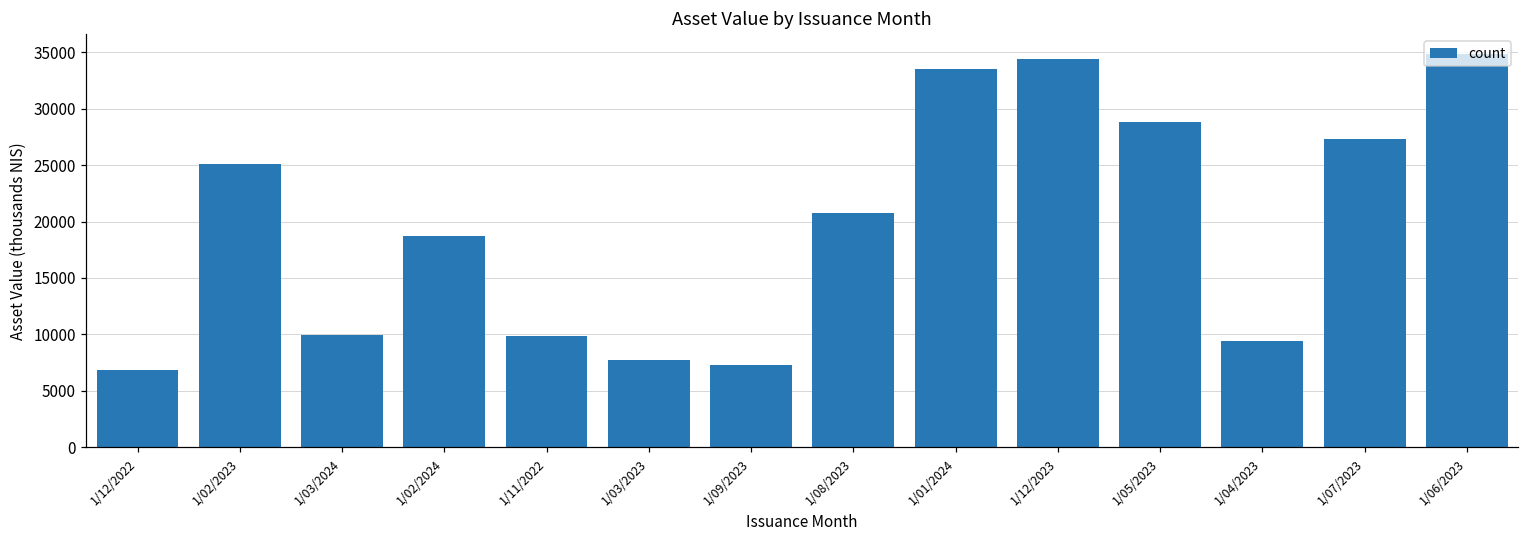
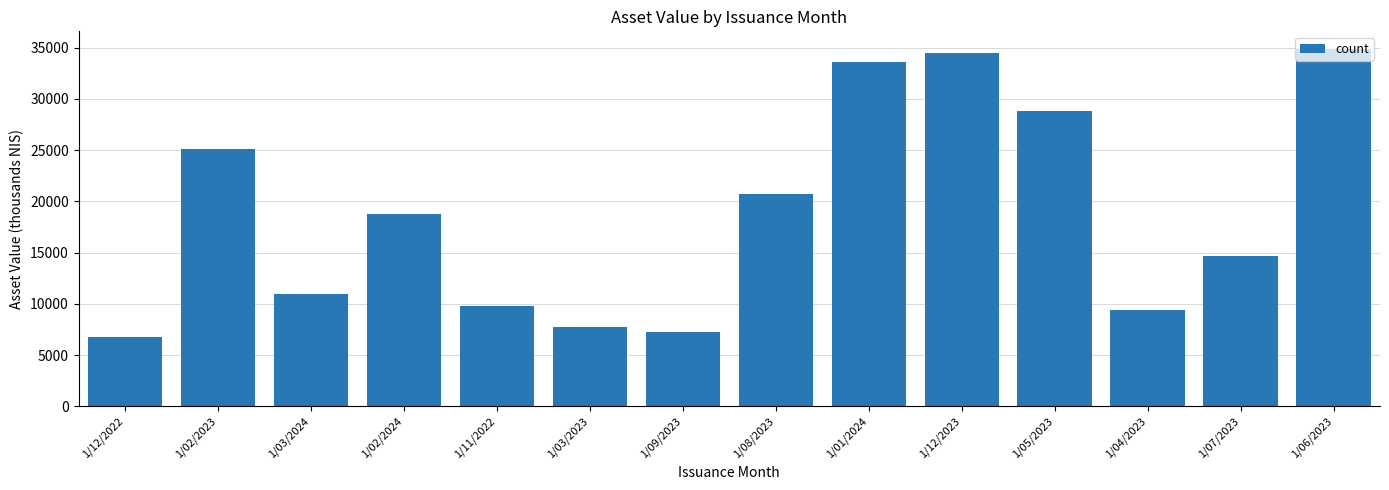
  {
    "1/12/2022": 6800,
    "1/02/2023": 25100,
-   "1/03/2024": 10000,
+   "1/03/2024": 11000,
    "1/02/2024": 18700,
    "1/11/2022": 9800,
    "1/03/2023": 7800,
    "1/09/2023": 7300,
    "1/08/2023": 20800,
    "1/01/2024": 33600,
    "1/12/2023": 34400,
    "1/05/2023": 28800,
    "1/04/2023": 9400,
-   "1/07/2023": 27300
+   "1/07/2023": 14700
  }
